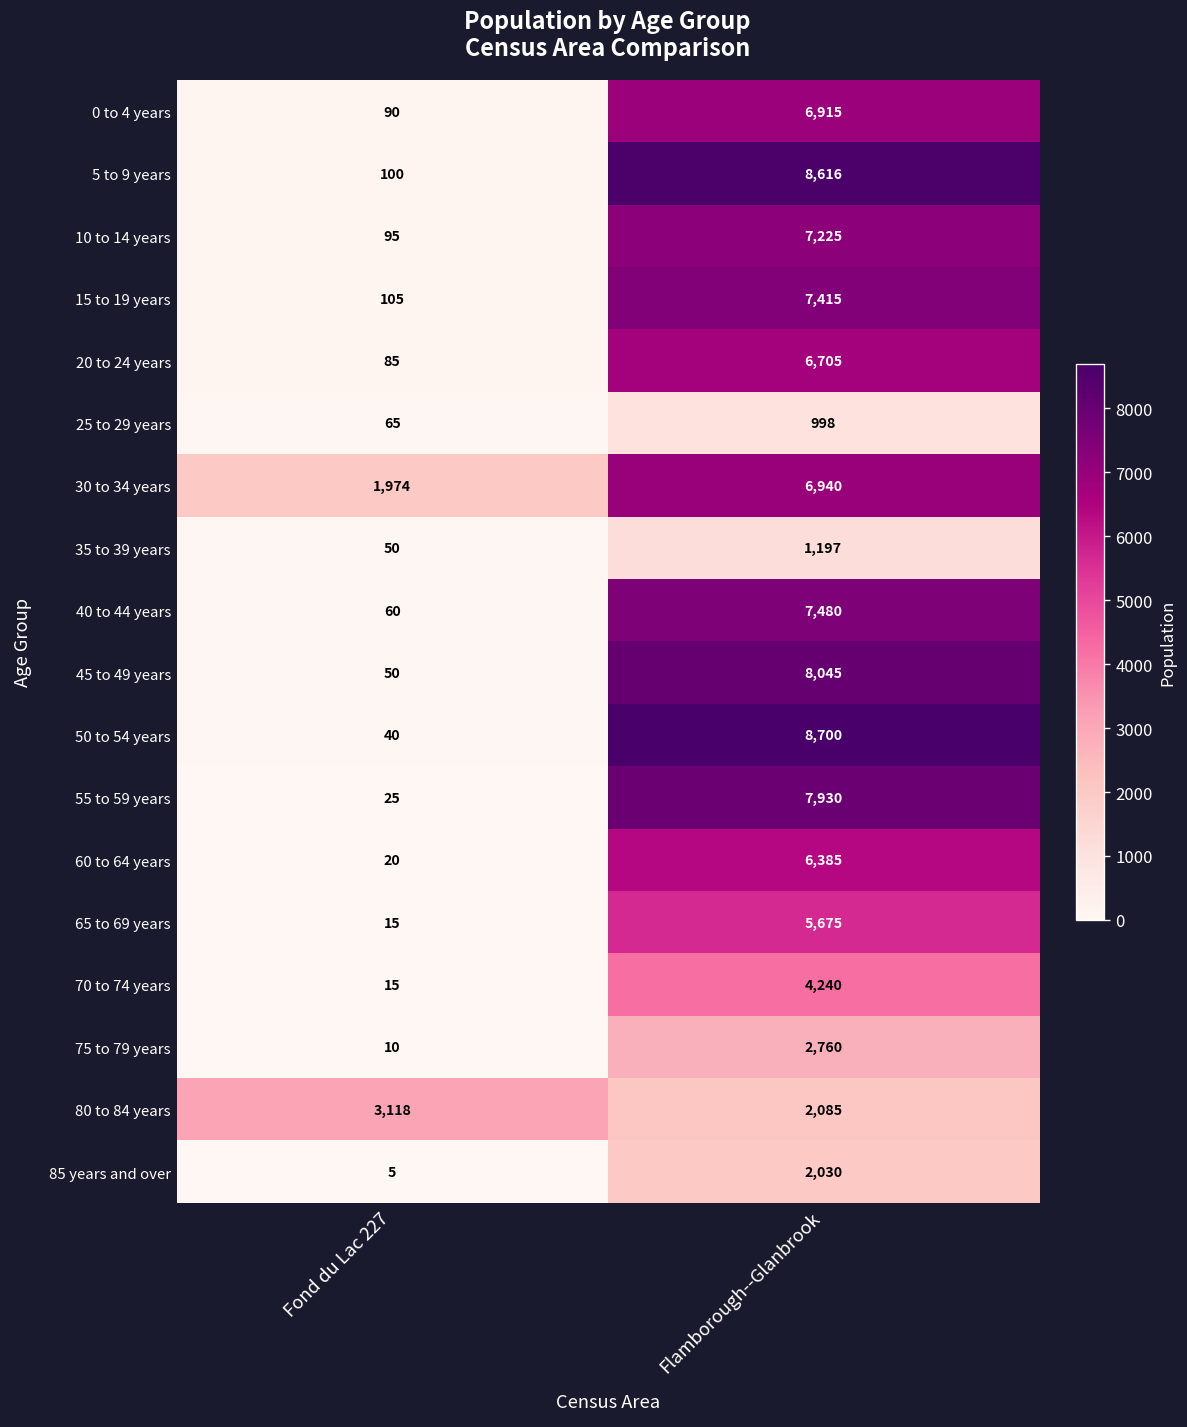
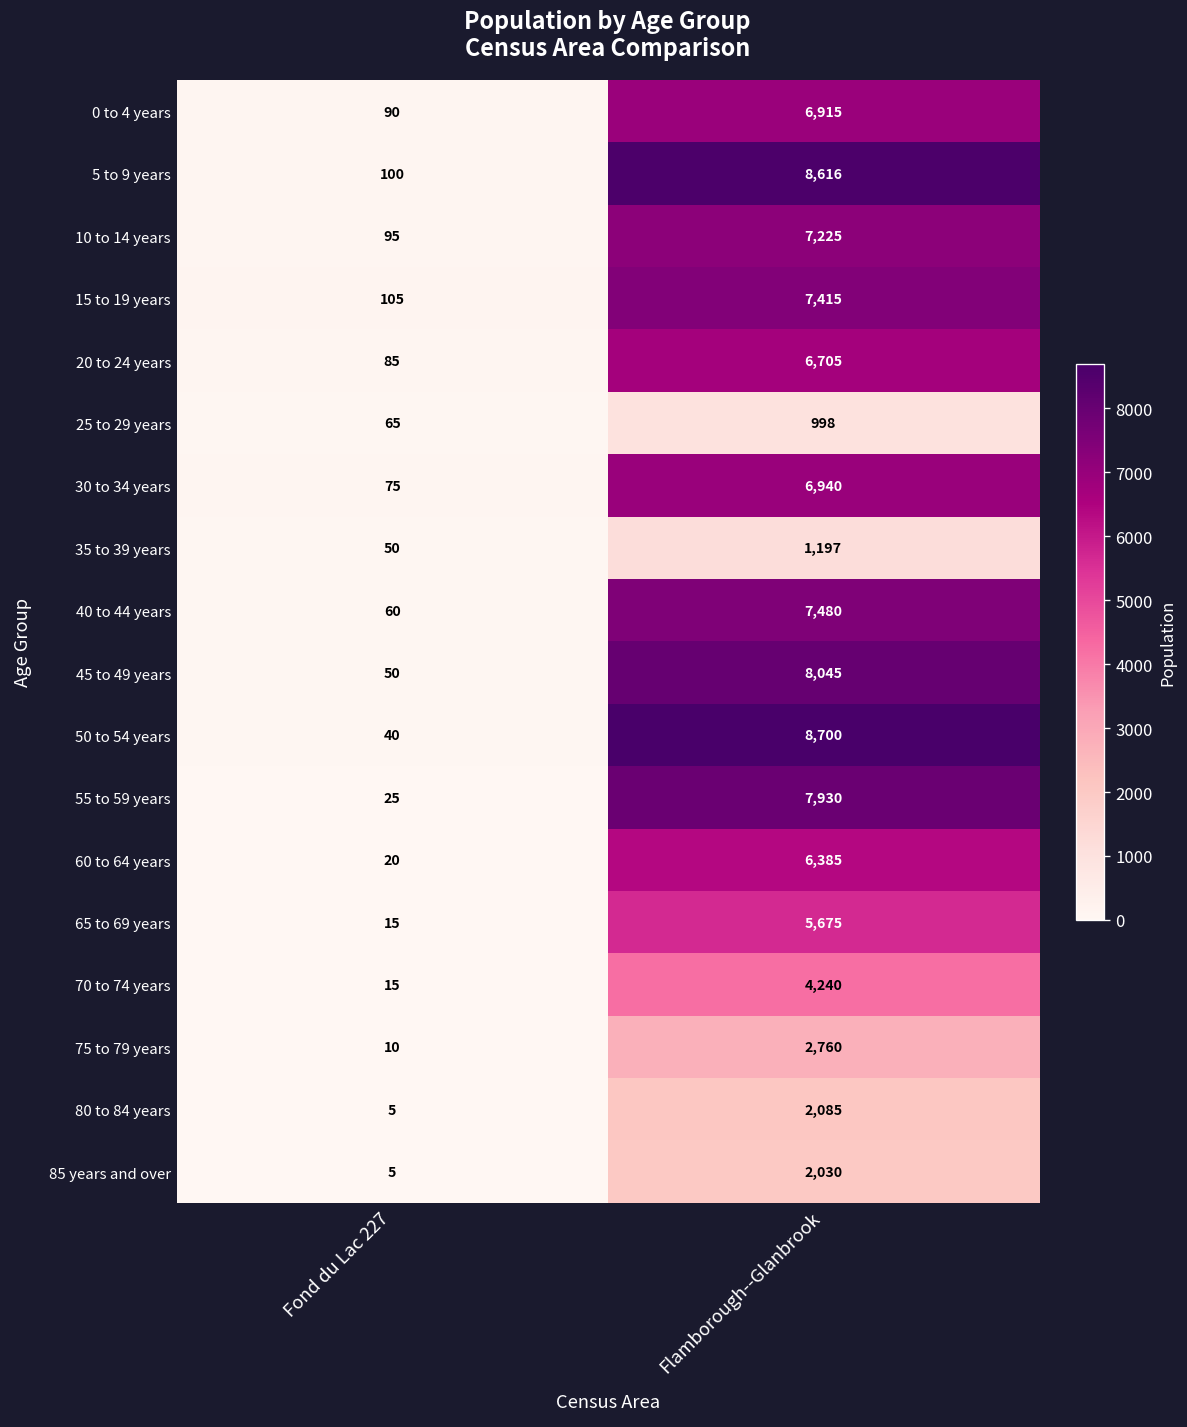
  {
    "0 to 4 years": {
      "Fond du Lac 227": "90",
      "Flamborough--Glanbrook": "6,915"
    },
    "5 to 9 years": {
      "Fond du Lac 227": "100",
      "Flamborough--Glanbrook": "8,616"
    },
    "10 to 14 years": {
      "Fond du Lac 227": "95",
      "Flamborough--Glanbrook": "7,225"
    },
    "15 to 19 years": {
      "Fond du Lac 227": "105",
      "Flamborough--Glanbrook": "7,415"
    },
    "20 to 24 years": {
      "Fond du Lac 227": "85",
      "Flamborough--Glanbrook": "6,705"
    },
    "25 to 29 years": {
      "Fond du Lac 227": "65",
      "Flamborough--Glanbrook": "998"
    },
    "30 to 34 years": {
-     "Fond du Lac 227": "1,974",
+     "Fond du Lac 227": "75",
      "Flamborough--Glanbrook": "6,940"
    },
    "35 to 39 years": {
      "Fond du Lac 227": "50",
      "Flamborough--Glanbrook": "1,197"
    },
    "40 to 44 years": {
      "Fond du Lac 227": "60",
      "Flamborough--Glanbrook": "7,480"
    },
    "45 to 49 years": {
      "Fond du Lac 227": "50",
      "Flamborough--Glanbrook": "8,045"
    },
    "50 to 54 years": {
      "Fond du Lac 227": "40",
      "Flamborough--Glanbrook": "8,700"
    },
    "55 to 59 years": {
      "Fond du Lac 227": "25",
      "Flamborough--Glanbrook": "7,930"
    },
    "60 to 64 years": {
      "Fond du Lac 227": "20",
      "Flamborough--Glanbrook": "6,385"
    },
    "65 to 69 years": {
      "Fond du Lac 227": "15",
      "Flamborough--Glanbrook": "5,675"
    },
    "70 to 74 years": {
      "Fond du Lac 227": "15",
      "Flamborough--Glanbrook": "4,240"
    },
    "75 to 79 years": {
      "Fond du Lac 227": "10",
      "Flamborough--Glanbrook": "2,760"
    },
    "80 to 84 years": {
-     "Fond du Lac 227": "3,118",
+     "Fond du Lac 227": "5",
      "Flamborough--Glanbrook": "2,085"
    },
    "85 years and over": {
      "Fond du Lac 227": "5",
      "Flamborough--Glanbrook": "2,030"
    }
  }
